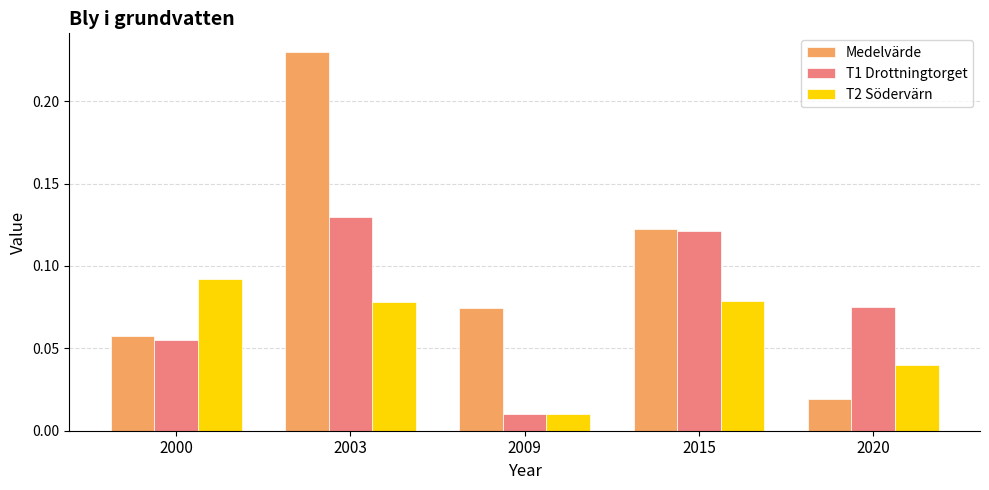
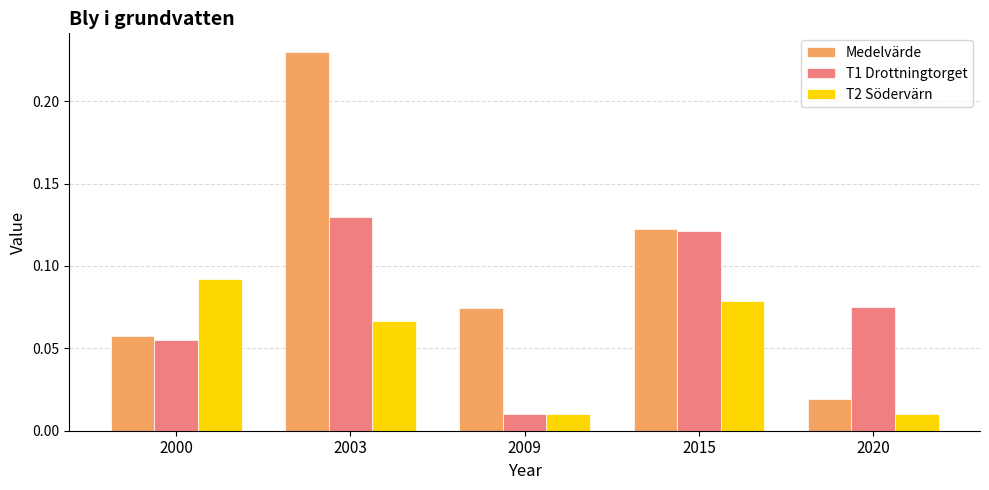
  {
    "T2 Södervärn": {
      "2000": 0.092,
-     "2003": 0.078,
+     "2003": 0.066,
      "2009": 0.010,
      "2015": 0.079,
-     "2020": 0.04
+     "2020": 0.01
    }
  }
